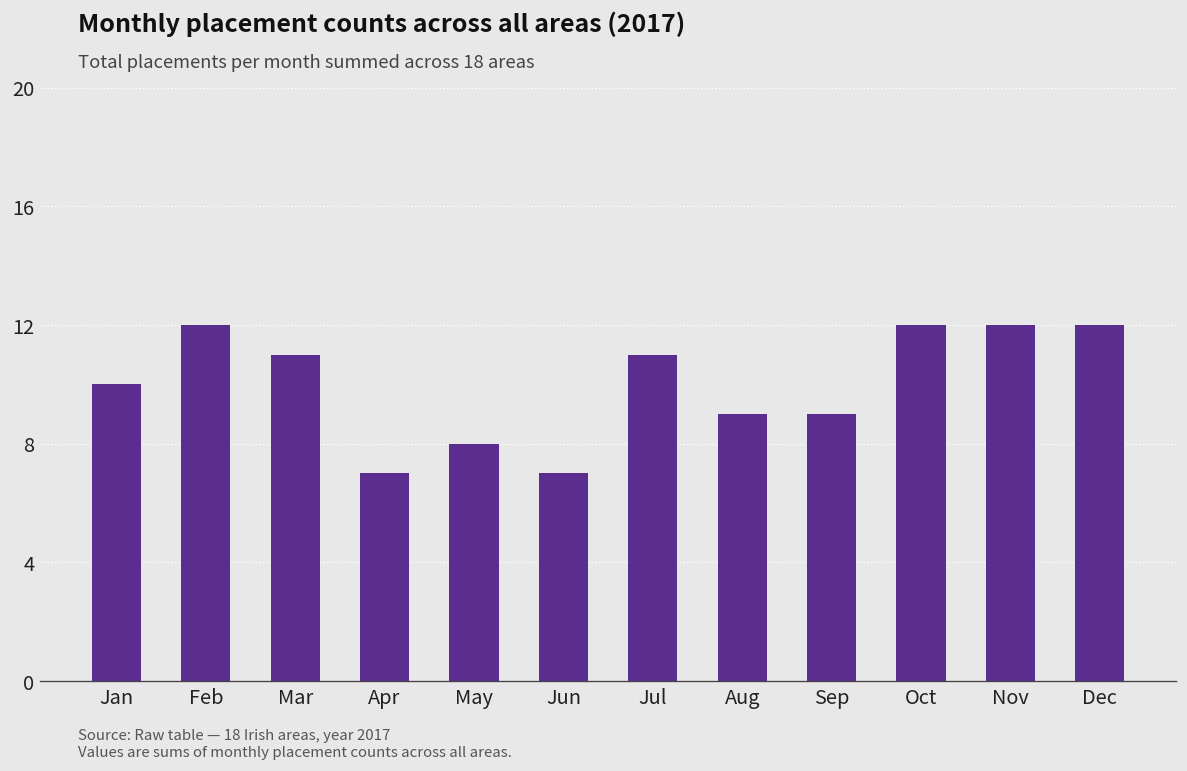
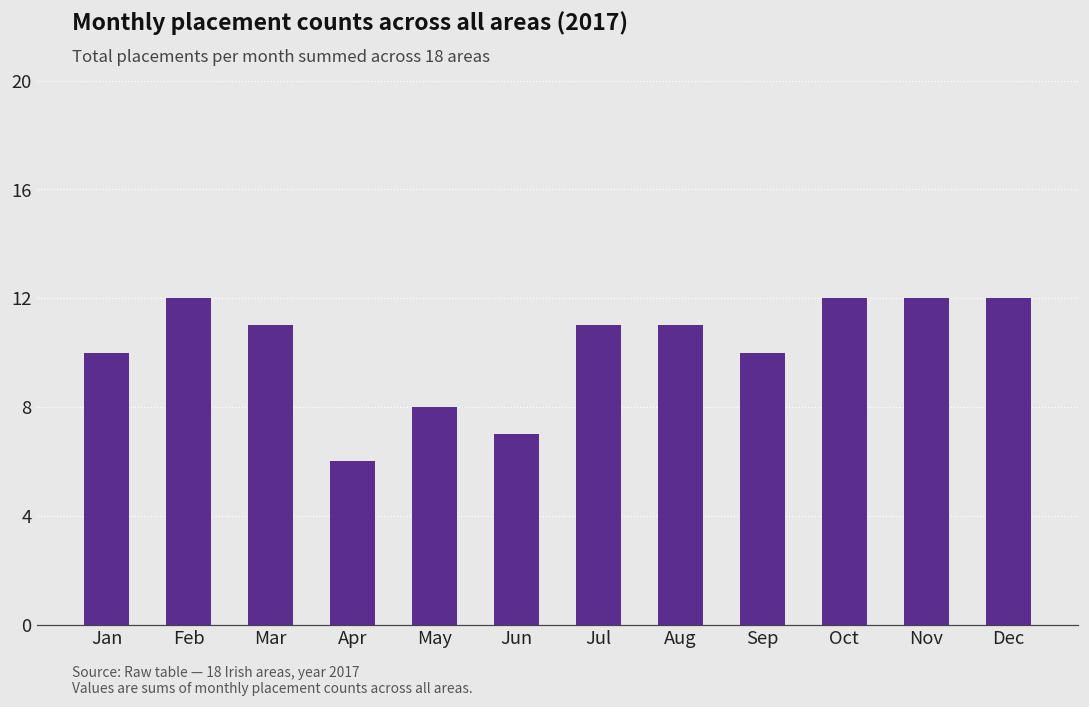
  {
    "Jan": 10,
    "Feb": 12,
    "Mar": 11,
-   "Apr": 7,
+   "Apr": 6,
    "May": 8,
    "Jun": 7,
    "Jul": 11,
-   "Aug": 9,
-   "Sep": 9,
+   "Aug": 11,
+   "Sep": 10,
    "Oct": 12,
    "Nov": 12,
    "Dec": 12
  }
